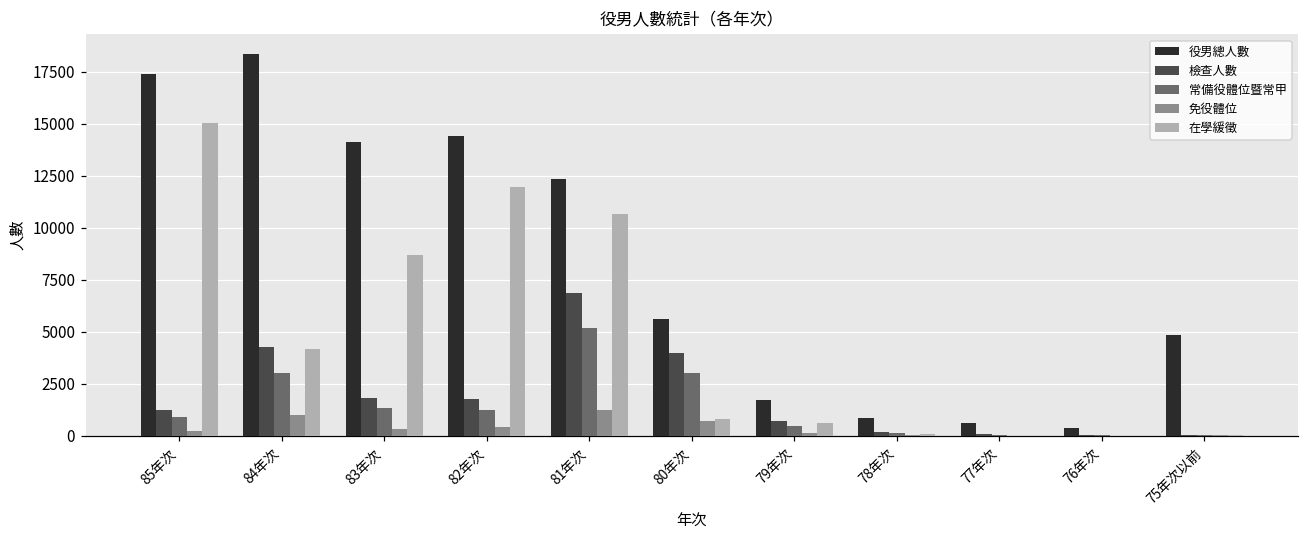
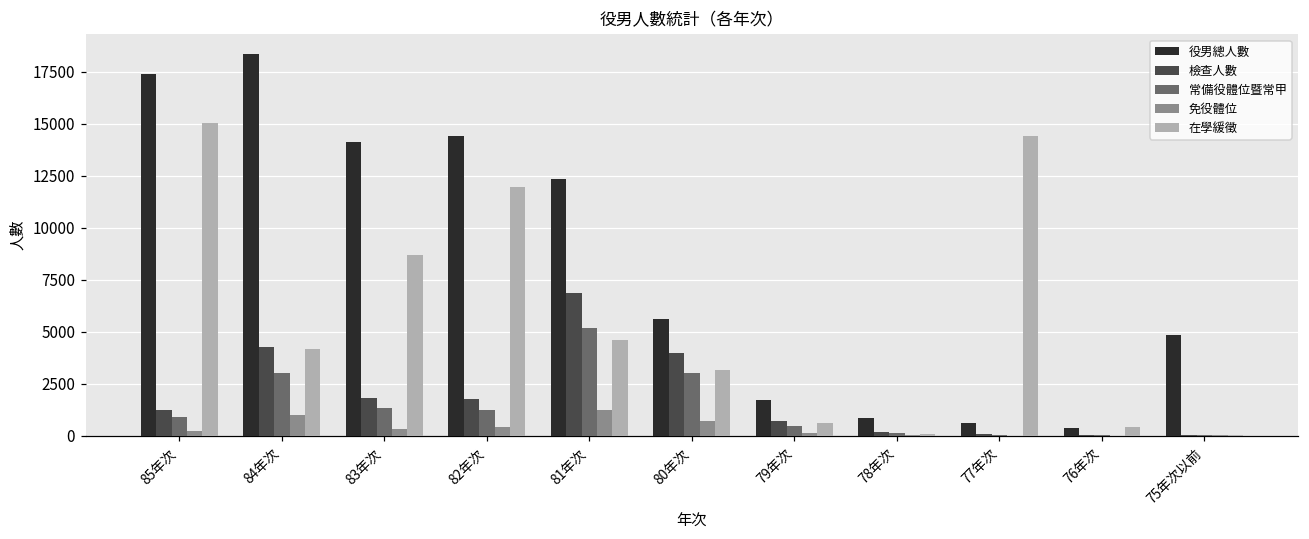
  {
    "在學緩徵": {
      "85年次": 15000,
      "84年次": 4200,
      "83年次": 8700,
      "82年次": 12000,
-     "81年次": 10700,
-     "80年次": 800,
+     "81年次": 4600,
+     "80年次": 3200,
      "79年次": 600,
-     "77年次": 0,
-     "76年次": 0
+     "77年次": 14400,
+     "76年次": 500
    }
  }
